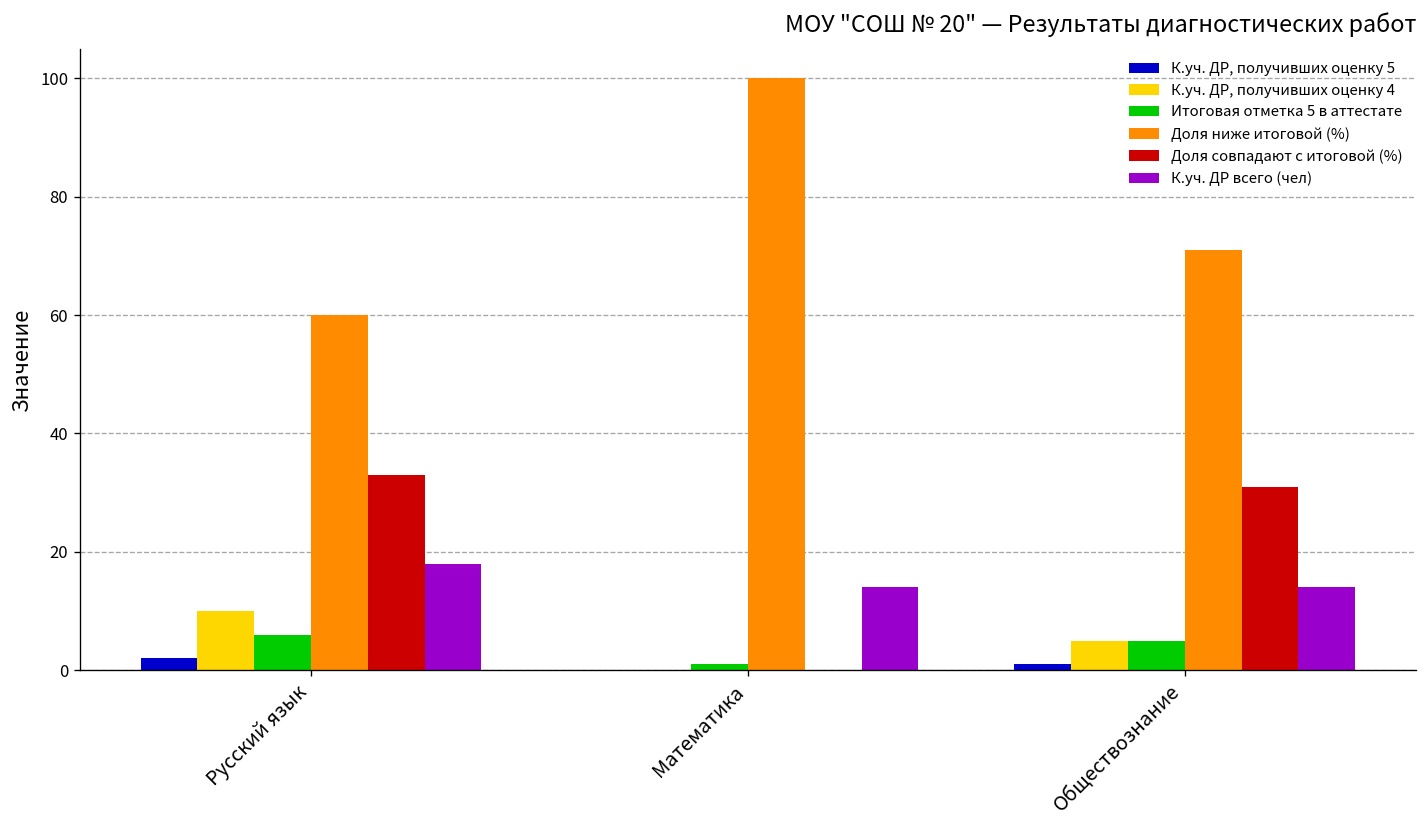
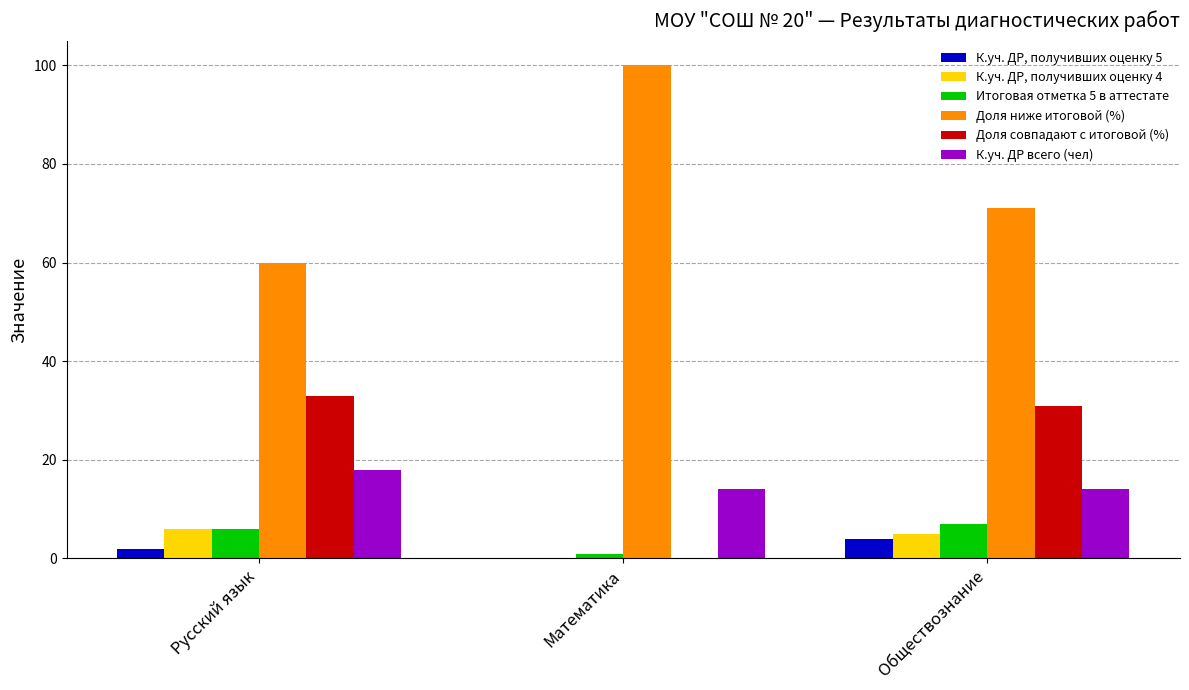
  {
    "К.уч. ДР, получивших оценку 5": {
      "Русский язык": 2,
      "Математика": 0,
-     "Обществознание": 1
+     "Обществознание": 4
    },
    "К.уч. ДР, получивших оценку 4": {
-     "Русский язык": 10,
+     "Русский язык": 6,
      "Математика": 0,
      "Обществознание": 5
    },
    "Итоговая отметка 5 в аттестате": {
      "Русский язык": 6,
      "Математика": 1,
-     "Обществознание": 5
+     "Обществознание": 7
    },
    "Доля ниже итоговой (%)": {
      "Русский язык": 60,
      "Математика": 100,
      "Обществознание": 71
    },
    "Доля совпадают с итоговой (%)": {
      "Русский язык": 33,
      "Математика": 0,
      "Обществознание": 31
    },
    "К.уч. ДР всего (чел)": {
      "Русский язык": 18,
      "Математика": 14,
      "Обществознание": 14
    }
  }
